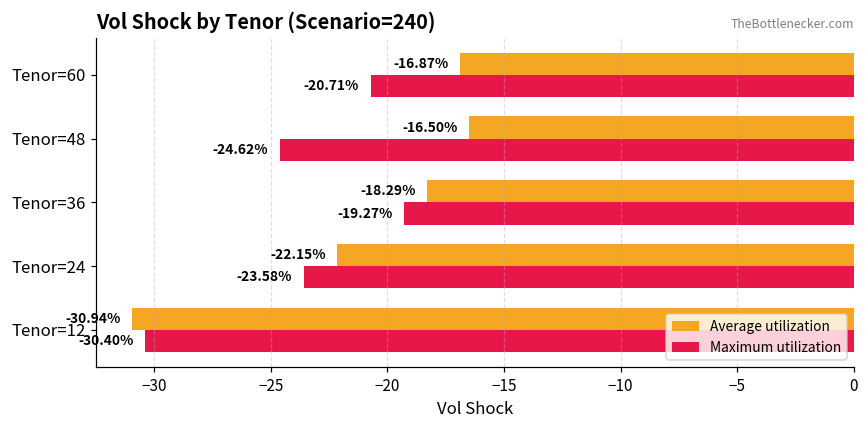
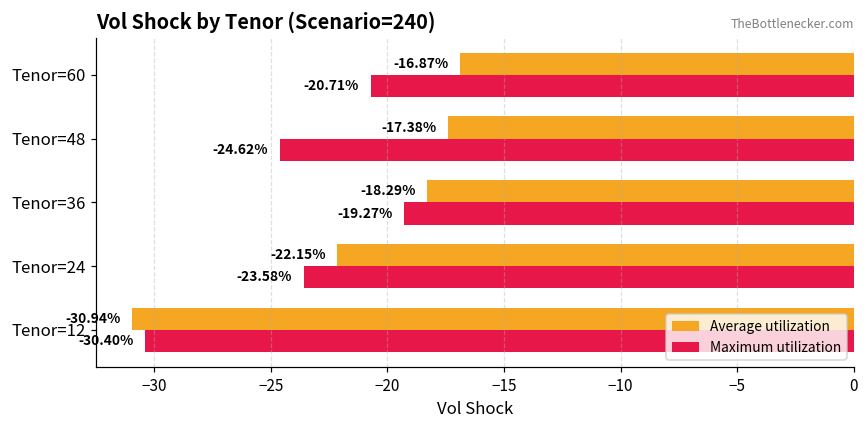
  {
    "Average utilization": {
      "Tenor=60": "-16.87%",
-     "Tenor=48": "-16.50%",
+     "Tenor=48": "-17.38%",
      "Tenor=36": "-18.29%",
      "Tenor=24": "-22.15%",
      "Tenor=12": "-30.94%"
    },
    "Maximum utilization": {
      "Tenor=60": "-20.71%",
      "Tenor=48": "-24.62%",
      "Tenor=36": "-19.27%",
      "Tenor=24": "-23.58%",
      "Tenor=12": "-30.40%"
    }
  }
